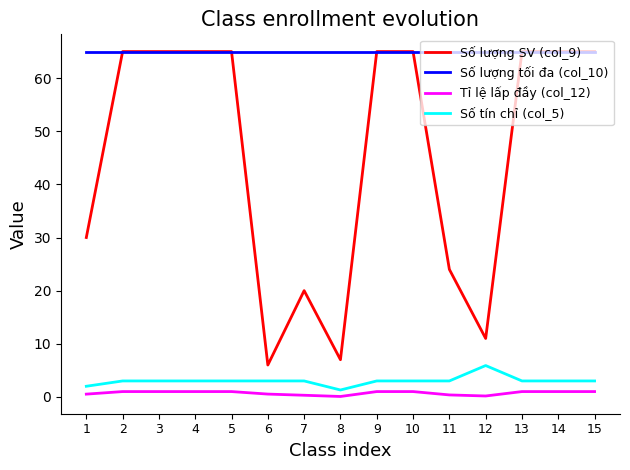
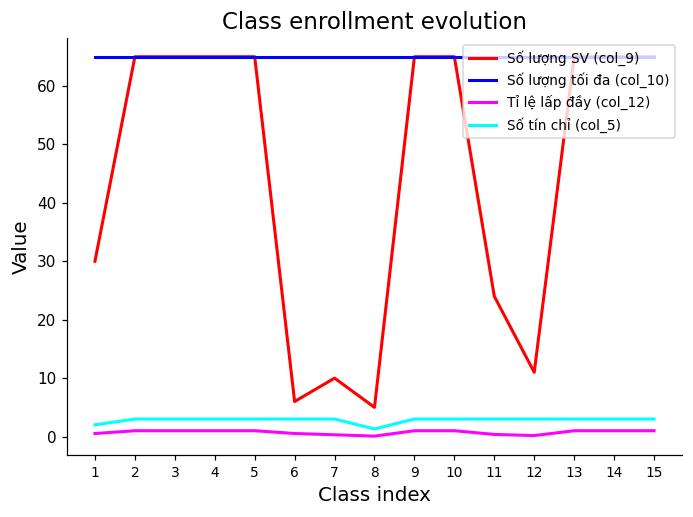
  {
    "Số lượng SV (col_9)": {
      "1": 30,
      "6": 6,
-     "7": 20,
-     "8": 7,
+     "7": 10,
+     "8": 5,
      "11": 24,
      "12": 11
    },
    "Số lượng tối đa (col_10)": {
      "1": 65,
      "6": 65,
      "7": 65,
      "8": 65
    },
    "Tỉ lệ lấp đầy (col_12)": {
      "1": 1,
      "2": 1,
      "3": 1,
      "4": 1,
      "5": 1,
      "6": 1,
      "7": 0,
      "8": 0,
      "9": 1,
      "10": 1,
      "11": 0,
      "12": 0,
      "13": 1,
      "14": 1,
      "15": 1
    },
    "Số tín chỉ (col_5)": {
      "1": 2,
      "2": 3,
      "3": 3,
      "4": 3,
      "5": 3,
      "6": 3,
      "7": 3,
      "8": 1,
      "9": 3,
      "10": 3,
      "11": 3,
-     "12": 6,
+     "12": 3,
      "13": 3,
      "14": 3,
      "15": 3
    }
  }
